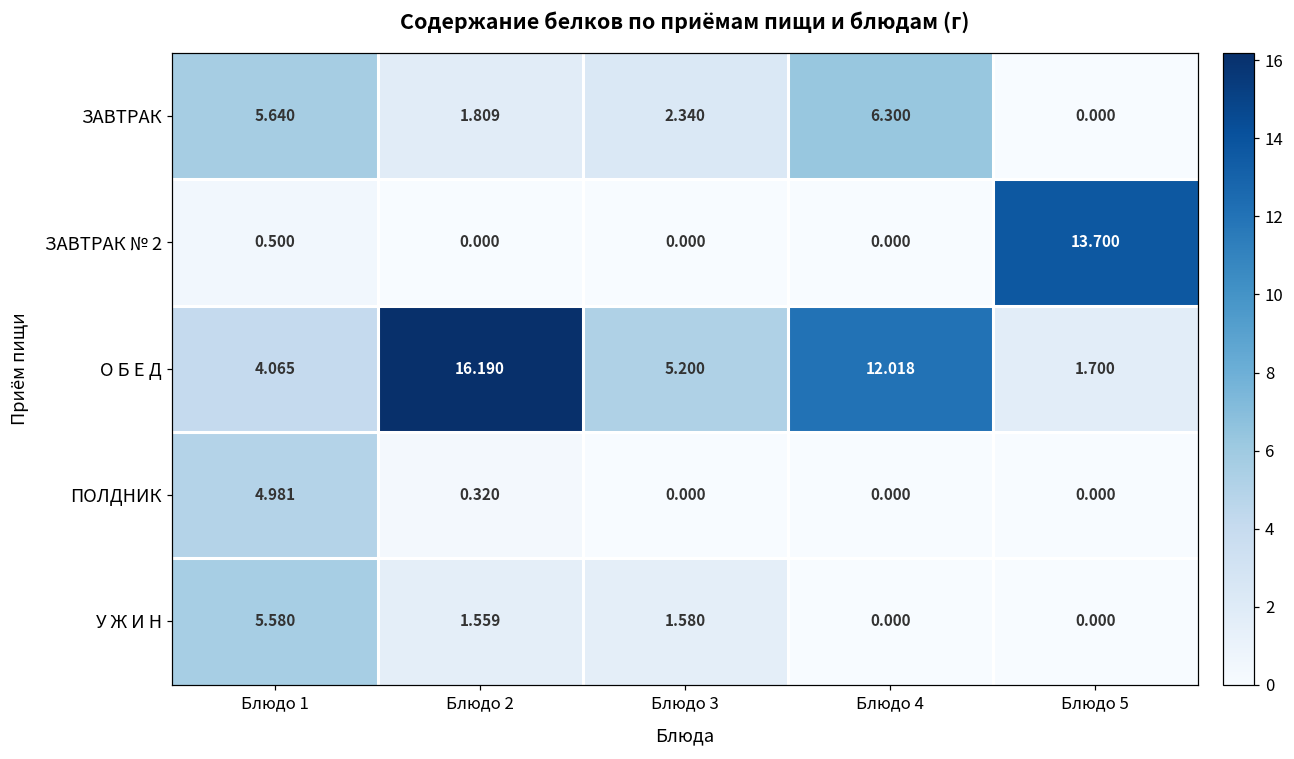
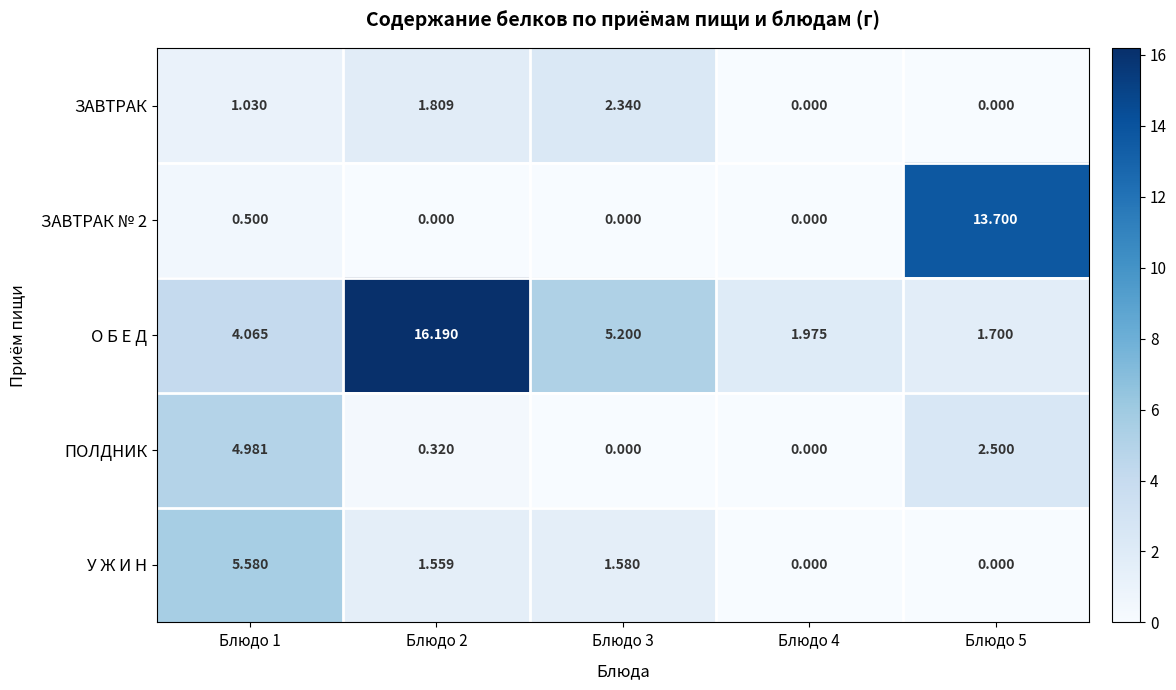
  {
    "ЗАВТРАК": {
-     "Блюдо 1": 5.640,
+     "Блюдо 1": 1.030,
      "Блюдо 2": 1.809,
      "Блюдо 3": 2.340,
-     "Блюдо 4": 6.300,
+     "Блюдо 4": 0.000,
      "Блюдо 5": 0.000
    },
    "ЗАВТРАК № 2": {
      "Блюдо 1": 0.500,
      "Блюдо 2": 0.000,
      "Блюдо 3": 0.000,
      "Блюдо 4": 0.000,
      "Блюдо 5": 13.700
    },
    "О Б Е Д": {
      "Блюдо 1": 4.065,
      "Блюдо 2": 16.190,
      "Блюдо 3": 5.200,
-     "Блюдо 4": 12.018,
+     "Блюдо 4": 1.975,
      "Блюдо 5": 1.700
    },
    "ПОЛДНИК": {
      "Блюдо 1": 4.981,
      "Блюдо 2": 0.320,
      "Блюдо 3": 0.000,
      "Блюдо 4": 0.000,
-     "Блюдо 5": 0.000
+     "Блюдо 5": 2.500
    },
    "У Ж И Н": {
      "Блюдо 1": 5.580,
      "Блюдо 2": 1.559,
      "Блюдо 3": 1.580,
      "Блюдо 4": 0.000,
      "Блюдо 5": 0.000
    }
  }
